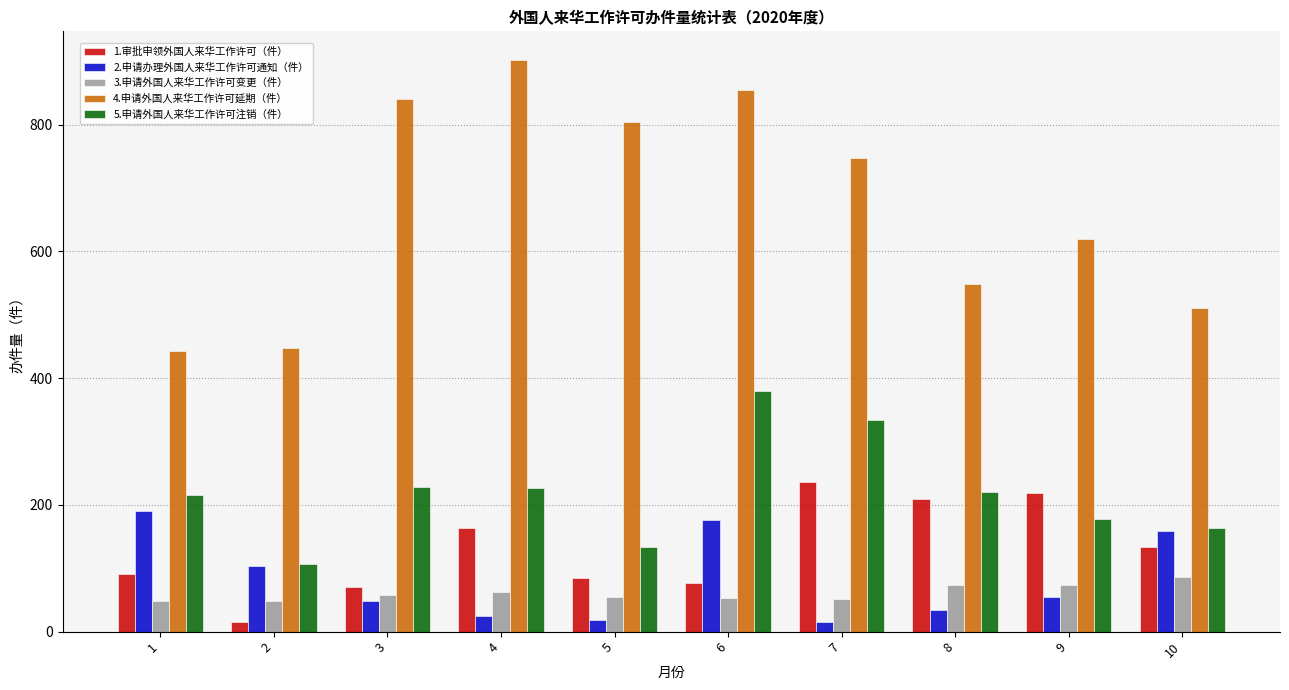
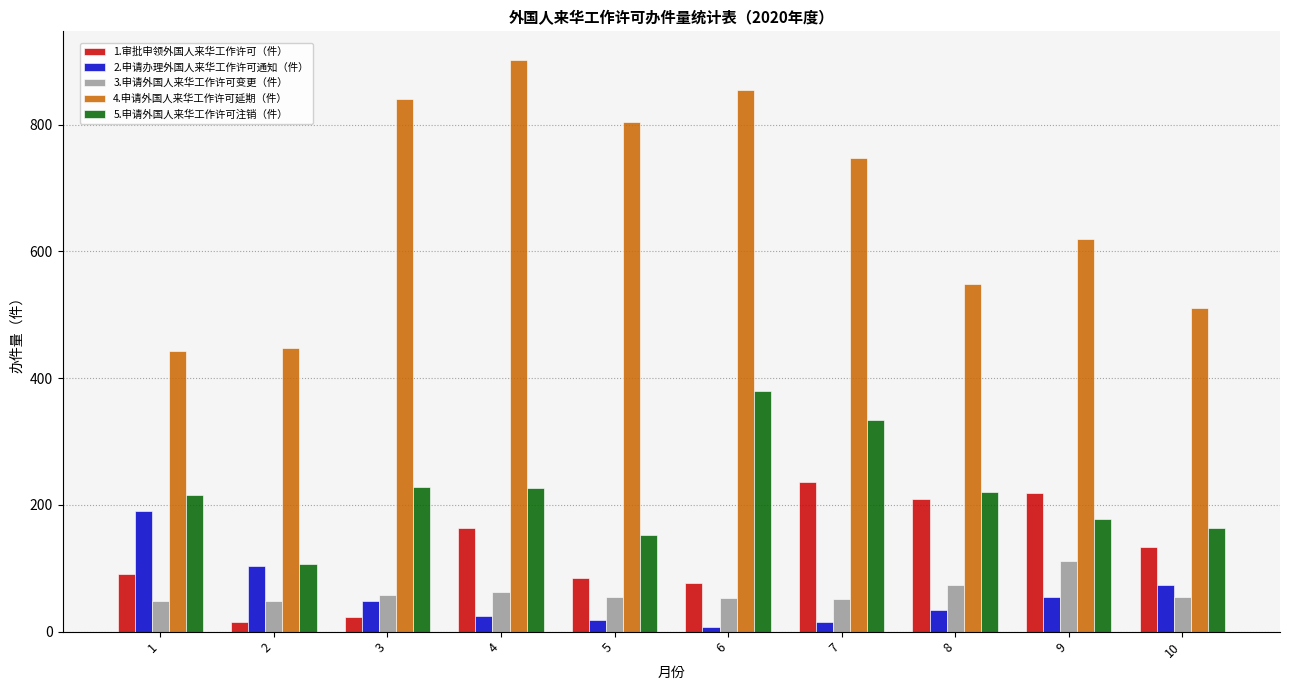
  {
    "1.审批申领外国人来华工作许可（件）": {
      "1": 90,
      "2": 20,
-     "3": 70,
+     "3": 20,
      "4": 160,
      "5": 80,
      "6": 80,
      "7": 240,
      "8": 210,
      "9": 220,
      "10": 130
    },
    "2.申请办理外国人来华工作许可通知（件）": {
      "1": 190,
      "2": 100,
      "3": 50,
      "4": 30,
      "5": 20,
-     "6": 180,
+     "6": 10,
      "7": 20,
      "8": 30,
      "9": 60,
-     "10": 160
+     "10": 70
    },
    "3.申请外国人来华工作许可变更（件）": {
      "1": 50,
      "2": 50,
      "3": 60,
      "4": 60,
      "5": 60,
      "6": 50,
      "7": 50,
      "8": 70,
-     "9": 70,
-     "10": 90
+     "9": 110,
+     "10": 50
    },
    "4.申请外国人来华工作许可延期（件）": {
      "1": 440,
      "2": 450,
      "3": 840,
      "4": 900,
      "5": 800,
      "6": 850,
      "7": 750,
      "8": 550,
      "9": 620,
      "10": 510
    },
    "5.申请外国人来华工作许可注销（件）": {
      "1": 220,
      "2": 110,
      "3": 230,
      "4": 230,
-     "5": 130,
+     "5": 150,
      "6": 380,
      "7": 330,
      "8": 220,
      "9": 180,
      "10": 160
    }
  }
